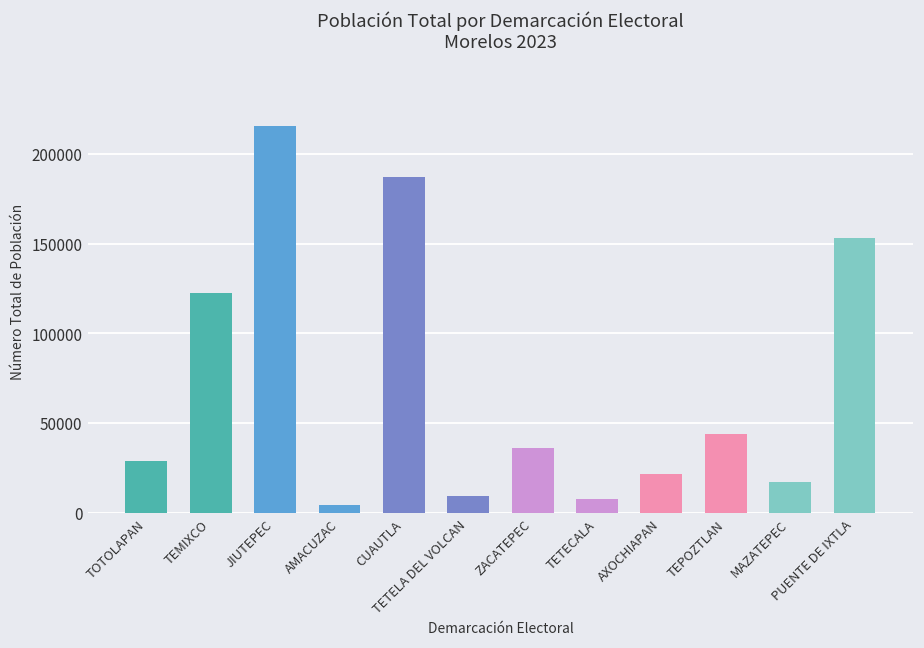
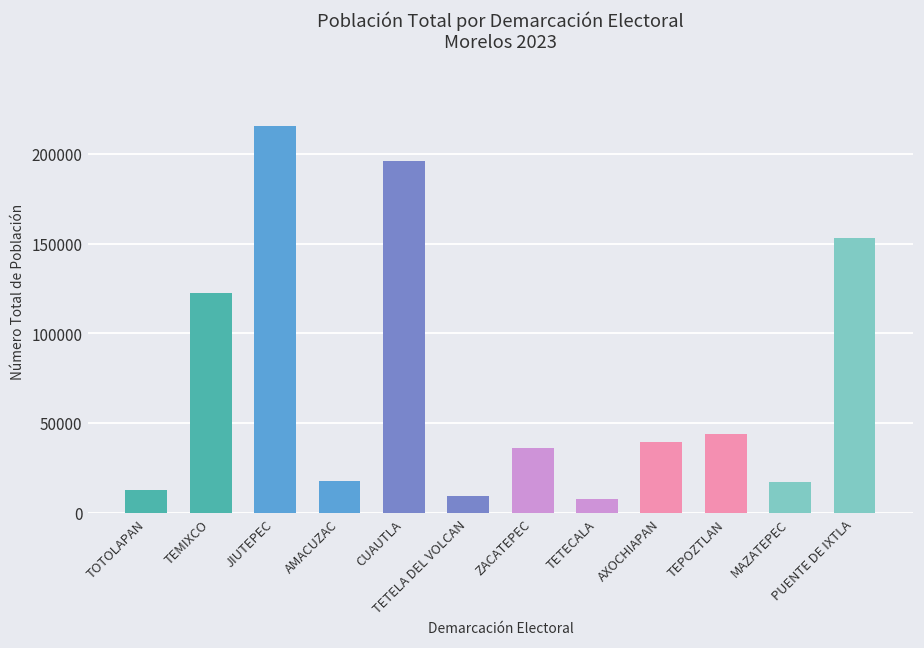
  {
-   "TOTOLAPAN": 29000,
+   "TOTOLAPAN": 13000,
    "TEMIXCO": 122000,
    "JIUTEPEC": 215000,
-   "AMACUZAC": 4000,
-   "CUAUTLA": 187000,
+   "AMACUZAC": 18000,
+   "CUAUTLA": 196000,
    "TETELA DEL VOLCAN": 9000,
    "ZACATEPEC": 36000,
    "TETECALA": 8000,
-   "AXOCHIAPAN": 22000,
+   "AXOCHIAPAN": 39000,
    "TEPOZTLAN": 44000,
    "MAZATEPEC": 17000,
    "PUENTE DE IXTLA": 153000
  }
